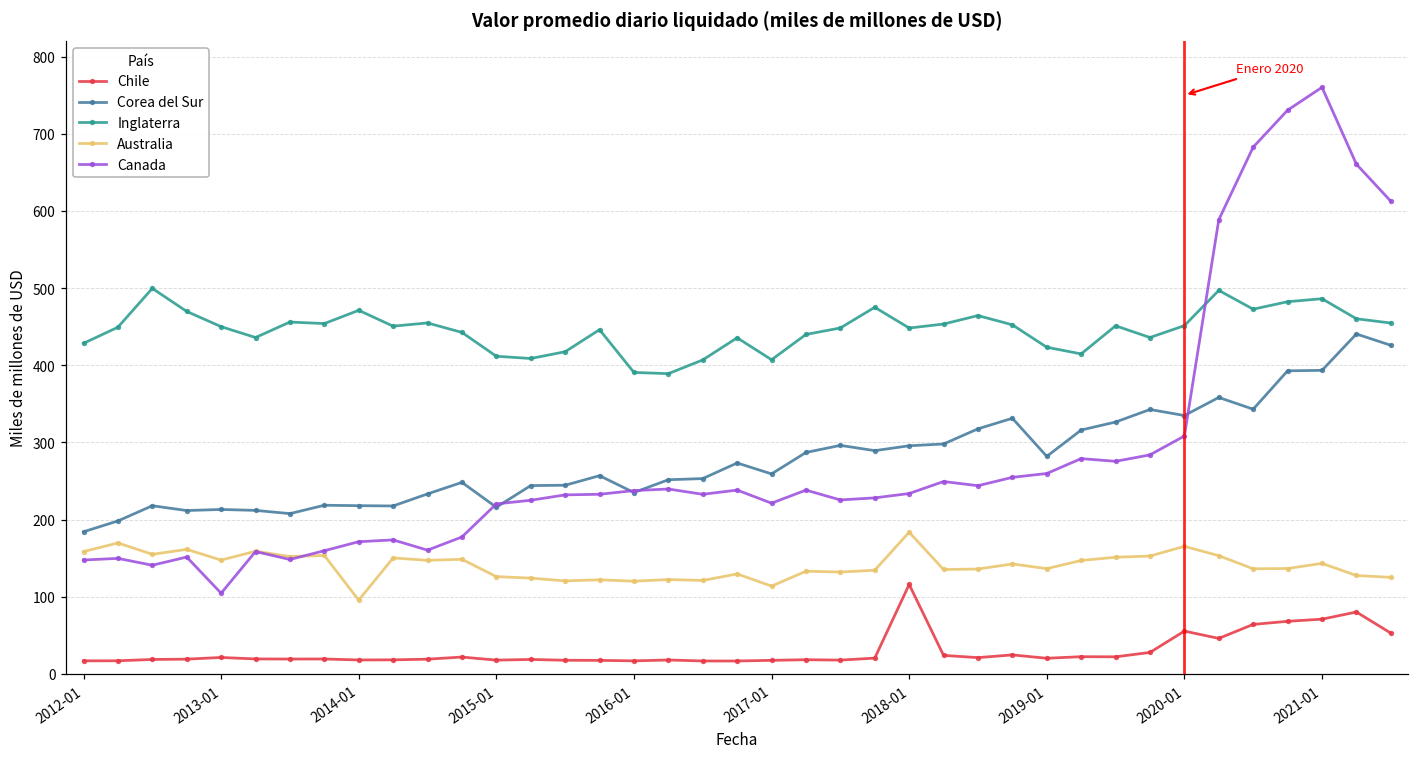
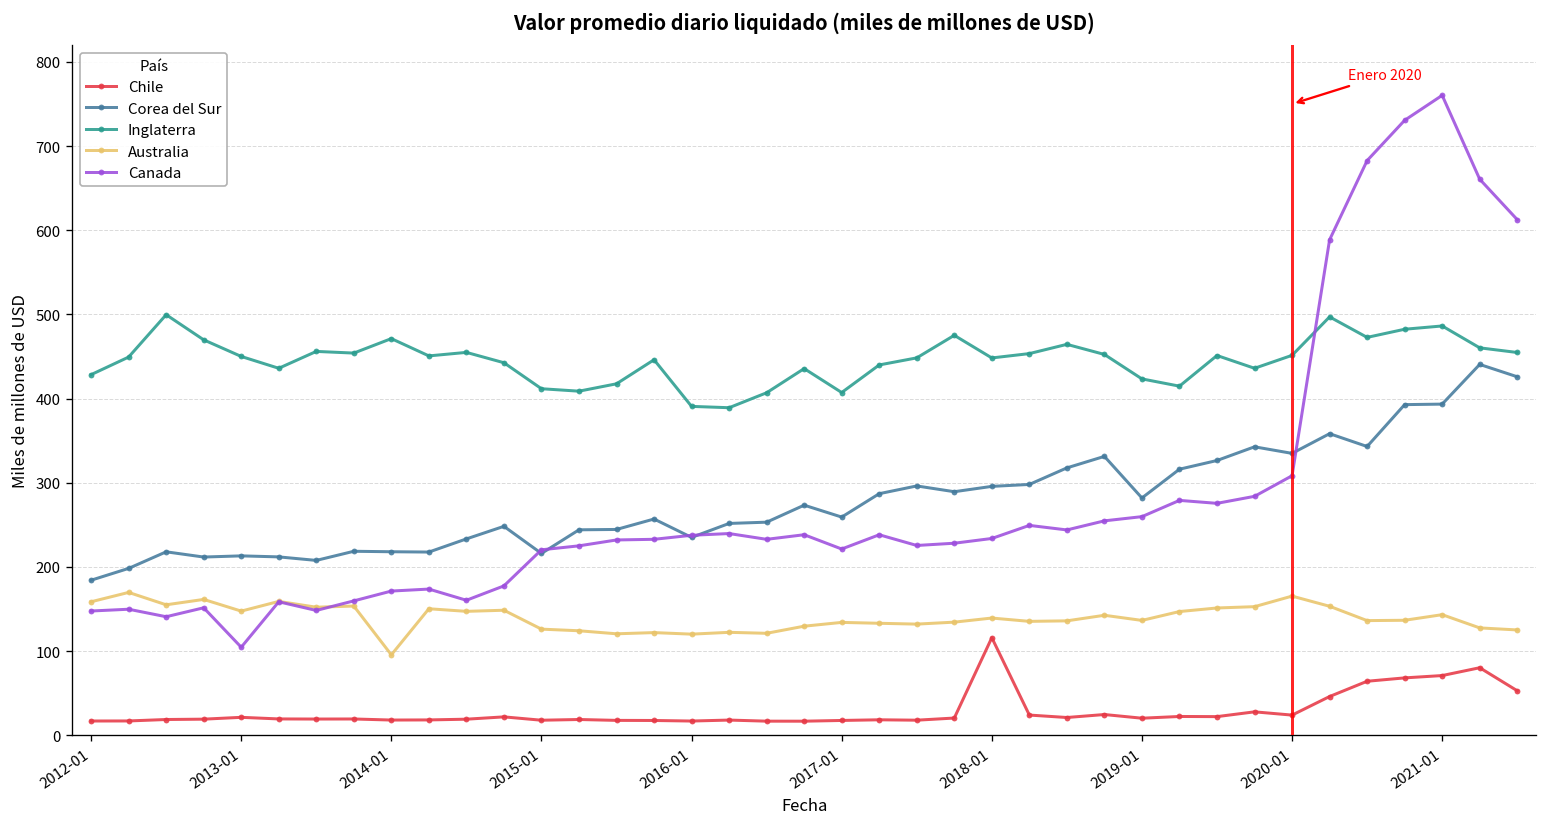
  {
    "Chile": {
      "2012-01": 20,
      "2013-01": 20,
      "2014-01": 20,
      "2015-01": 20,
      "2016-01": 20,
      "2017-01": 20,
      "2018-01": 120,
      "2019-01": 20,
-     "2020-01": 60,
+     "2020-01": 20,
      "2021-01": 70
    },
    "Australia": {
      "2012-01": 160,
      "2013-01": 150,
      "2014-01": 100,
      "2015-01": 130,
      "2016-01": 120,
-     "2017-01": 110,
-     "2018-01": 180,
+     "2017-01": 130,
+     "2018-01": 140,
      "2019-01": 140,
      "2020-01": 170,
      "2021-01": 140
    },
    "Canada": {
      "2012-01": 150,
      "2013-01": 100,
      "2014-01": 170,
      "2015-01": 220,
      "2017-01": 220,
      "2018-01": 230,
      "2019-01": 260,
      "2020-01": 310,
      "2021-01": 760
    }
  }
